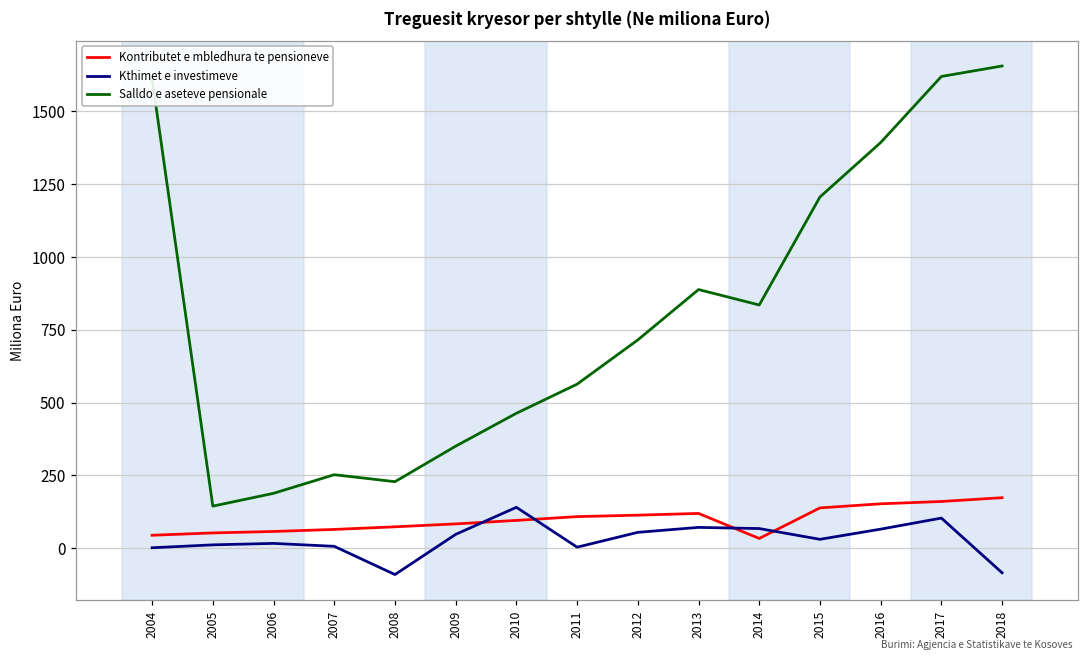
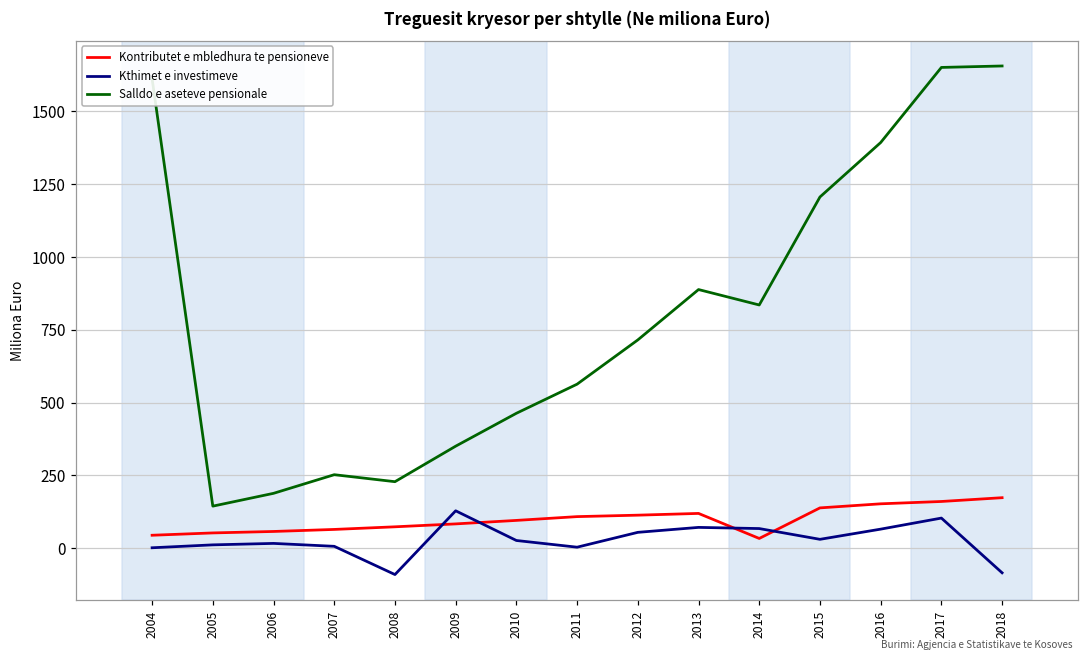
  {
    "Kontributet e mbledhura te pensioneve": {
      "2004": 40,
      "2005": 50,
      "2006": 60,
      "2007": 60,
      "2008": 70,
      "2009": 80,
      "2010": 100,
      "2011": 110,
      "2012": 110,
      "2013": 120,
      "2014": 30,
      "2015": 140,
      "2016": 150,
      "2017": 160,
      "2018": 170
    },
    "Kthimet e investimeve": {
      "2004": 0,
      "2005": 10,
      "2006": 20,
      "2007": 10,
      "2008": -90,
-     "2009": 50,
-     "2010": 140,
+     "2009": 130,
+     "2010": 30,
      "2011": 0,
      "2012": 50,
      "2013": 70,
      "2014": 70,
      "2015": 30,
      "2016": 70,
      "2017": 100,
      "2018": -90
    },
    "Salldo e aseteve pensionale": {
      "2005": 140,
      "2006": 190,
      "2007": 250,
      "2008": 230,
      "2009": 350,
      "2010": 460,
      "2011": 560,
      "2012": 720,
      "2013": 890,
      "2014": 840,
      "2015": 1210,
      "2016": 1390,
-     "2017": 1620,
+     "2017": 1650,
      "2018": 1660
    }
  }
